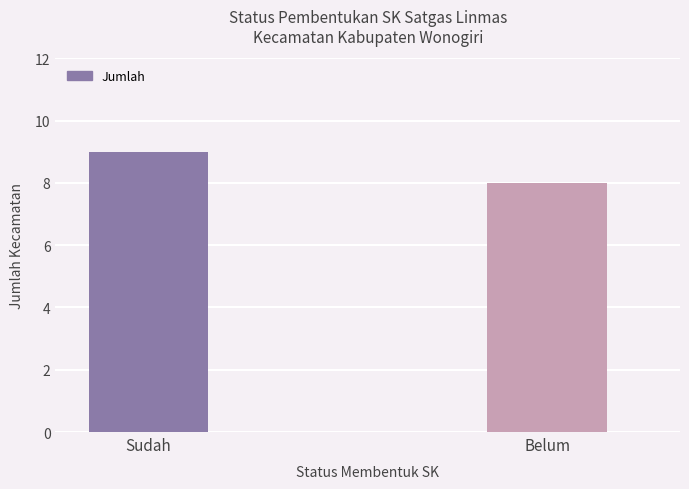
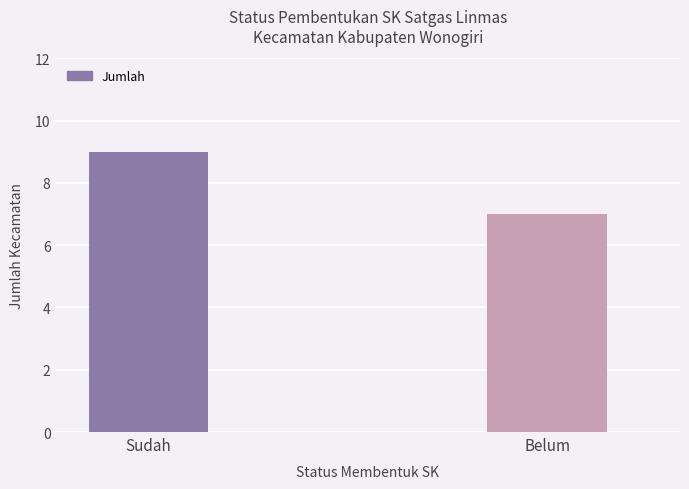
  {
    "Sudah": 9,
-   "Belum": 8
+   "Belum": 7
  }
